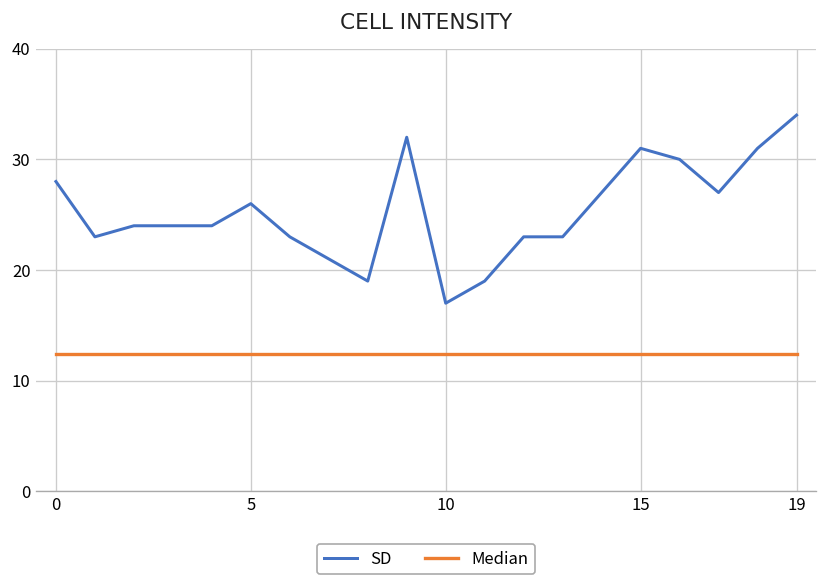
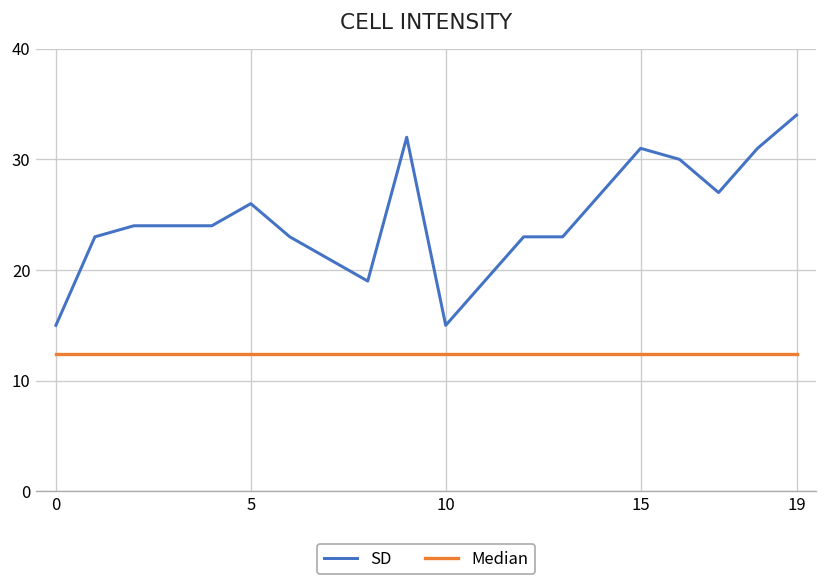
  {
    "SD": {
-     "0": 28,
+     "0": 15,
      "5": 26,
-     "10": 17,
+     "10": 15,
      "15": 31,
      "19": 34
    },
    "Median": {
      "0": 12,
      "5": 12,
      "10": 12,
      "15": 12,
      "19": 12
    }
  }
